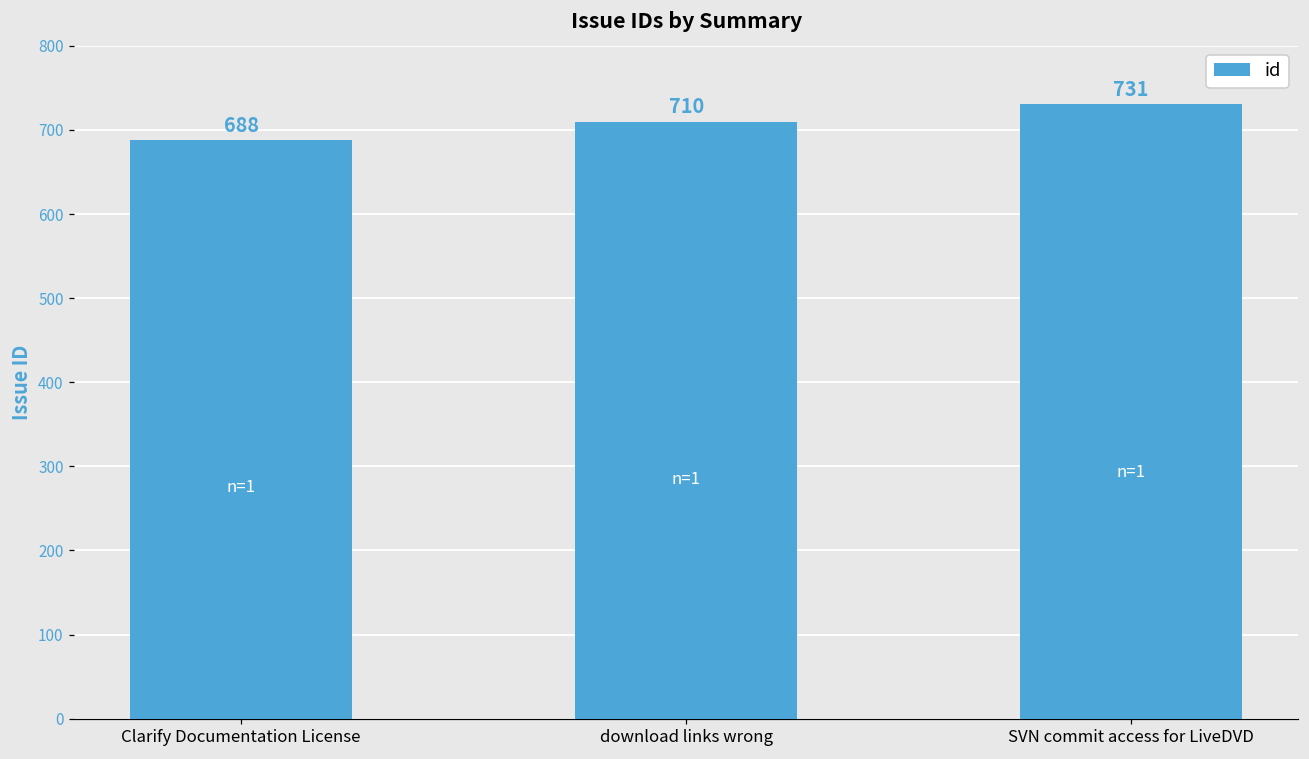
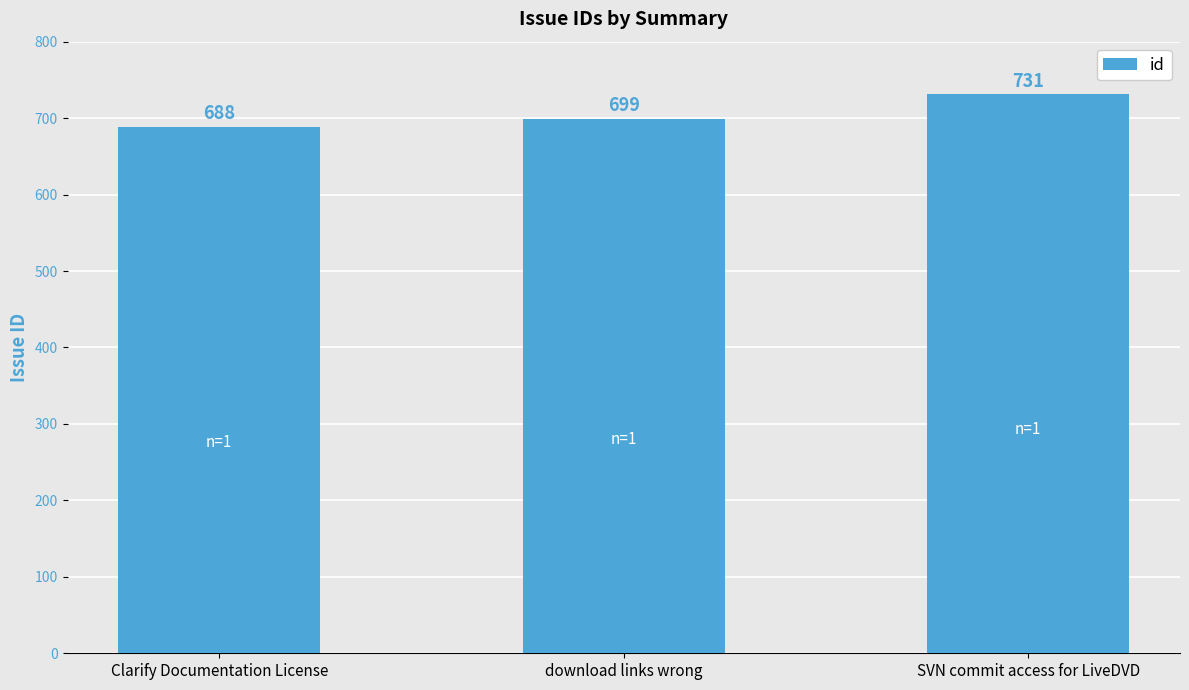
  {
    "Clarify Documentation License": 688,
-   "download links wrong": 710,
+   "download links wrong": 699,
    "SVN commit access for LiveDVD": 731
  }
